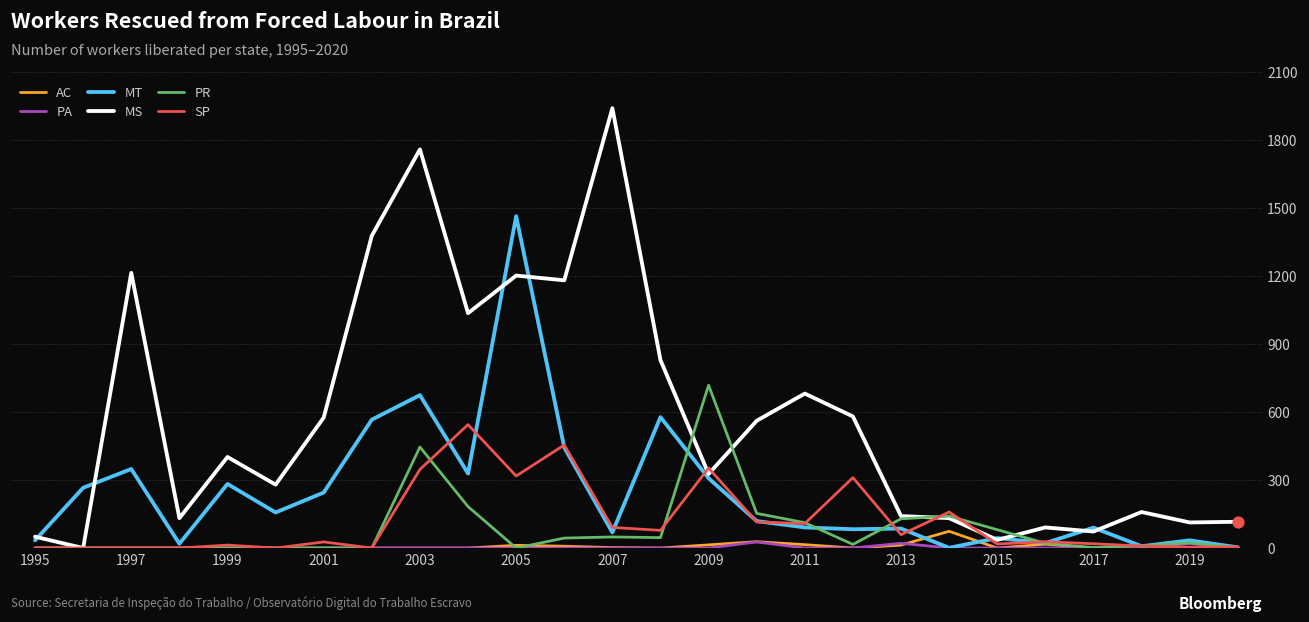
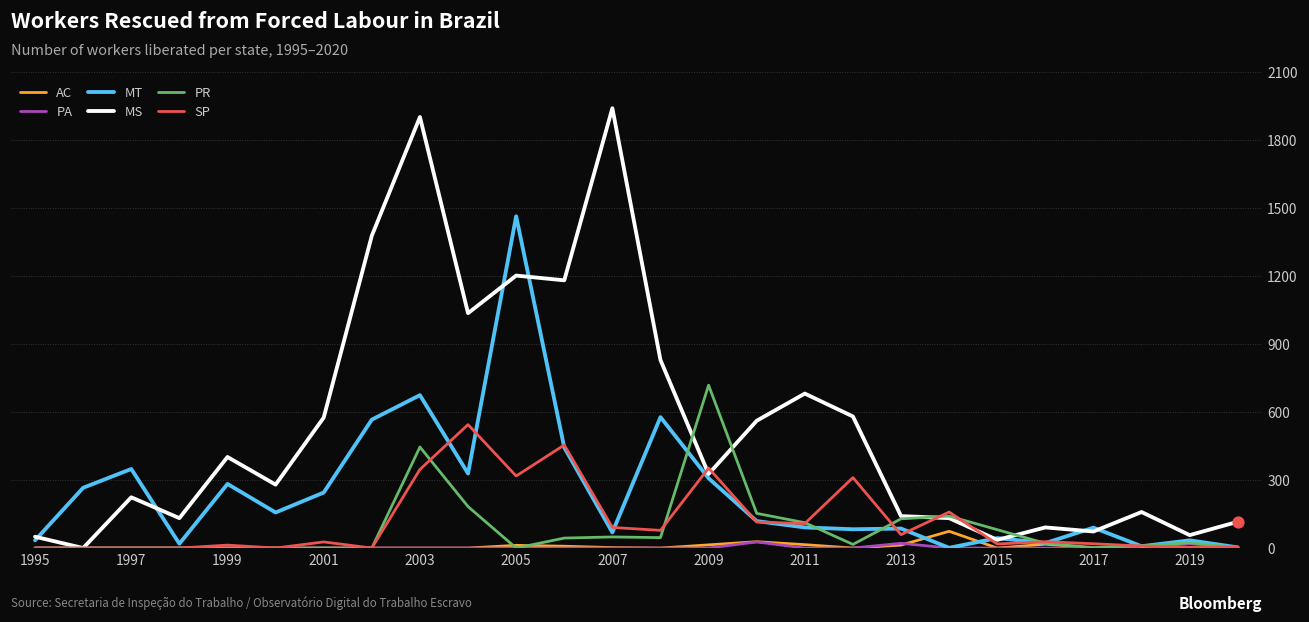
  {
    "AC": {
      "2009": 10,
      "2011": 20
    },
    "PA": {
      "2009": 0,
      "2011": 0
    },
    "MT": {
      "1995": 30,
      "1997": 350,
      "1999": 280,
      "2001": 250,
      "2003": 680,
      "2005": 1470,
      "2007": 70,
      "2009": 310,
      "2011": 90,
      "2013": 90,
      "2017": 90
    },
    "MS": {
      "1995": 50,
-     "1997": 1220,
+     "1997": 220,
      "1999": 400,
      "2001": 580,
-     "2003": 1760,
+     "2003": 1900,
      "2005": 1200,
      "2007": 1940,
      "2009": 330,
      "2011": 680,
      "2017": 70,
-     "2019": 110
+     "2019": 60
    },
    "PR": {
      "2003": 450,
      "2007": 50,
      "2009": 720,
      "2015": 80
    }
  }
